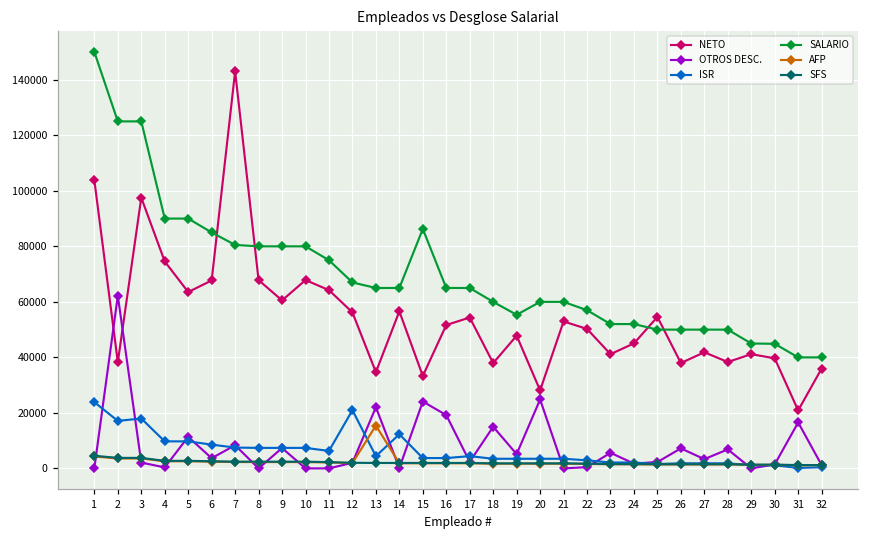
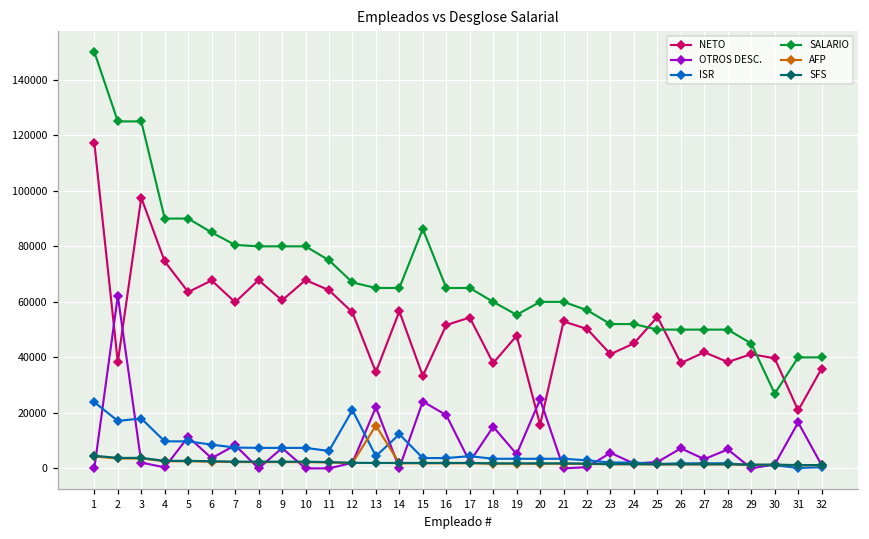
  {
    "NETO": {
-     "1": 104000,
+     "1": 117000,
      "2": 38000,
      "3": 98000,
      "4": 75000,
      "5": 64000,
      "6": 68000,
-     "7": 143000,
+     "7": 60000,
      "8": 68000,
      "9": 61000,
      "10": 68000,
      "11": 64000,
      "12": 56000,
      "13": 35000,
      "14": 57000,
      "15": 33000,
      "16": 52000,
      "17": 54000,
      "18": 38000,
      "19": 48000,
-     "20": 28000,
+     "20": 16000,
      "21": 53000,
      "22": 50000,
      "23": 41000,
      "24": 45000,
      "25": 55000,
      "26": 38000,
      "27": 42000,
      "28": 38000,
      "29": 41000,
      "30": 40000,
      "31": 21000,
      "32": 36000
    },
    "OTROS DESC.": {
      "1": 0,
      "2": 62000,
      "3": 2000,
      "4": 0,
      "5": 11000,
      "6": 4000,
      "8": 0,
      "10": 0,
      "11": 0,
      "13": 22000,
      "14": 0,
      "15": 24000,
      "16": 19000,
      "18": 15000,
      "19": 5000,
      "20": 25000,
      "21": 0,
      "22": 0,
      "23": 6000,
      "26": 7000,
      "27": 3000,
      "28": 7000,
      "29": 0,
      "31": 17000
    },
    "ISR": {
      "1": 24000,
      "2": 17000,
      "3": 18000,
      "4": 10000,
      "5": 10000,
      "6": 9000,
      "8": 7000,
      "10": 7000,
      "11": 6000,
      "12": 21000,
      "13": 4000,
      "14": 12000,
      "15": 4000,
      "16": 4000,
      "17": 4000,
      "18": 3000,
      "19": 3000,
      "20": 3000,
      "21": 3000,
      "22": 3000
    },
    "SALARIO": {
      "1": 150000,
      "2": 125000,
      "3": 125000,
      "4": 90000,
      "5": 90000,
      "6": 85000,
      "7": 81000,
      "8": 80000,
      "9": 80000,
      "10": 80000,
      "11": 75000,
      "12": 67000,
      "13": 65000,
      "14": 65000,
      "15": 86000,
      "16": 65000,
      "17": 65000,
      "18": 60000,
      "19": 55000,
      "20": 60000,
      "21": 60000,
      "22": 57000,
      "23": 52000,
      "24": 52000,
      "25": 50000,
      "26": 50000,
      "27": 50000,
      "28": 50000,
      "29": 45000,
-     "30": 45000,
+     "30": 27000,
      "31": 40000,
      "32": 40000
    },
    "AFP": {
      "13": 15000
    },
    "SFS": {
      "13": 2000
    }
  }
